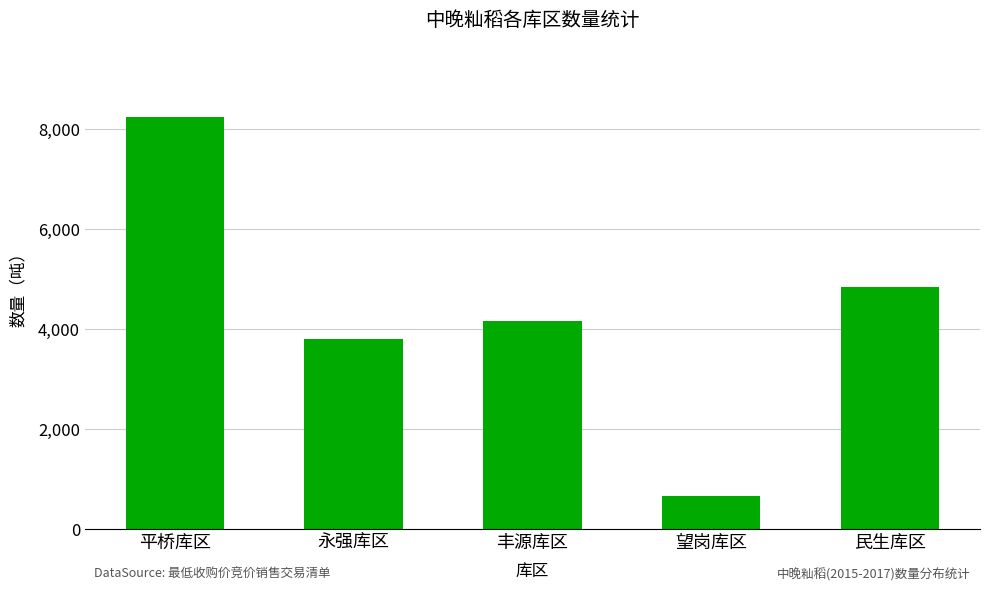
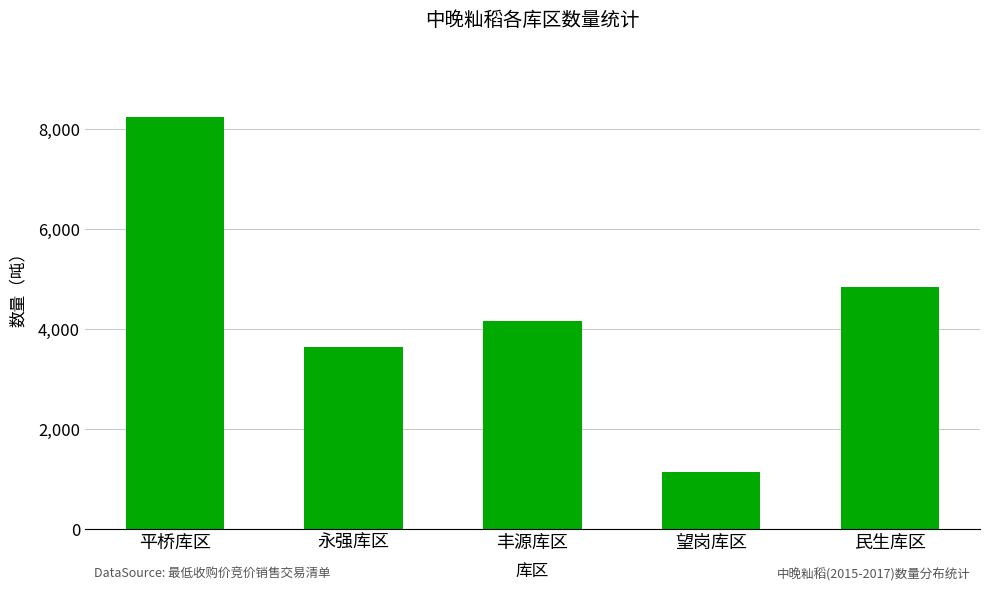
  {
    "平桥库区": "8,300",
-   "永强库区": "3,800",
+   "永强库区": "3,600",
    "丰源库区": "4,200",
-   "望岗库区": "700",
+   "望岗库区": "1,100",
    "民生库区": "4,800"
  }
